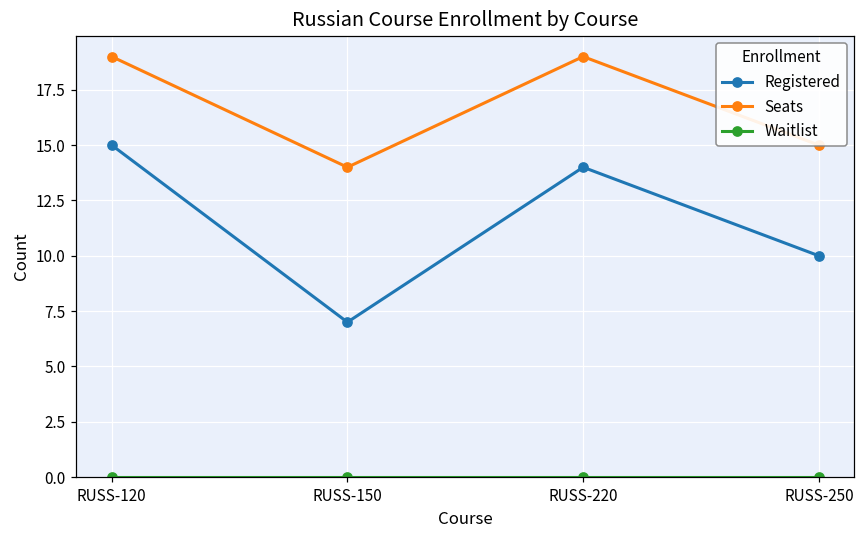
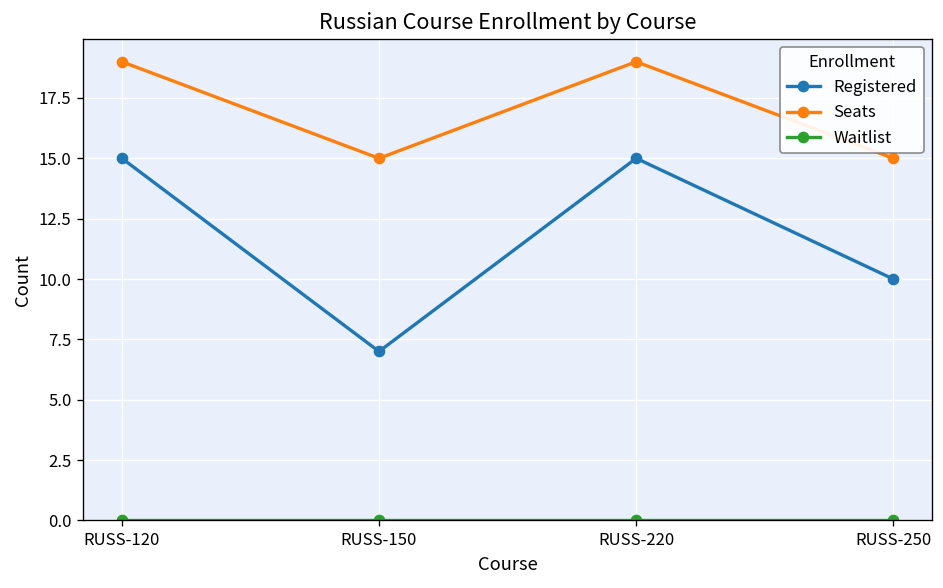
  {
    "Registered": {
      "RUSS-120": 15,
      "RUSS-150": 7,
-     "RUSS-220": 14,
+     "RUSS-220": 15,
      "RUSS-250": 10
    },
    "Seats": {
      "RUSS-120": 19,
-     "RUSS-150": 14,
+     "RUSS-150": 15,
      "RUSS-220": 19,
      "RUSS-250": 15
    },
    "Waitlist": {
      "RUSS-120": 0,
      "RUSS-150": 0,
      "RUSS-220": 0,
      "RUSS-250": 0
    }
  }
